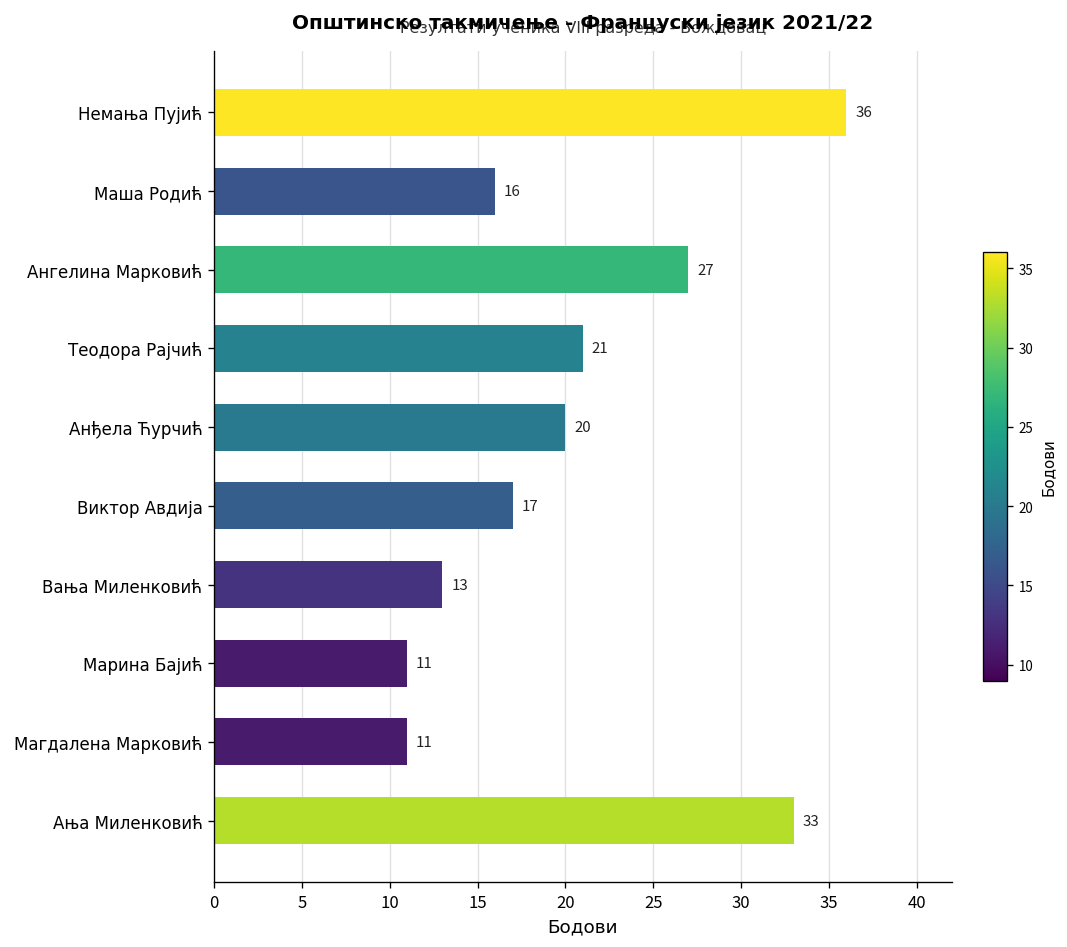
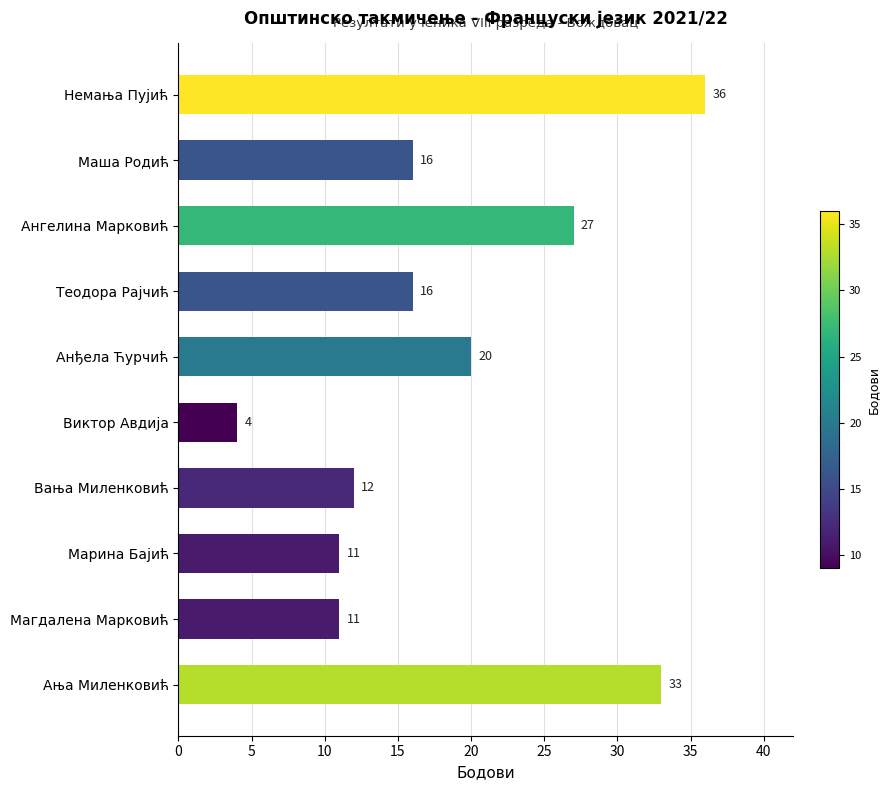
  {
    "Немања Пујић": 36,
    "Маша Родић": 16,
    "Ангелина Марковић": 27,
-   "Теодора Рајчић": 21,
+   "Теодора Рајчић": 16,
    "Анђела Ћурчић": 20,
-   "Виктор Авдија": 17,
-   "Вања Миленковић": 13,
+   "Виктор Авдија": 4,
+   "Вања Миленковић": 12,
    "Марина Бајић": 11,
    "Магдалена Марковић": 11,
    "Ања Миленковић": 33
  }
